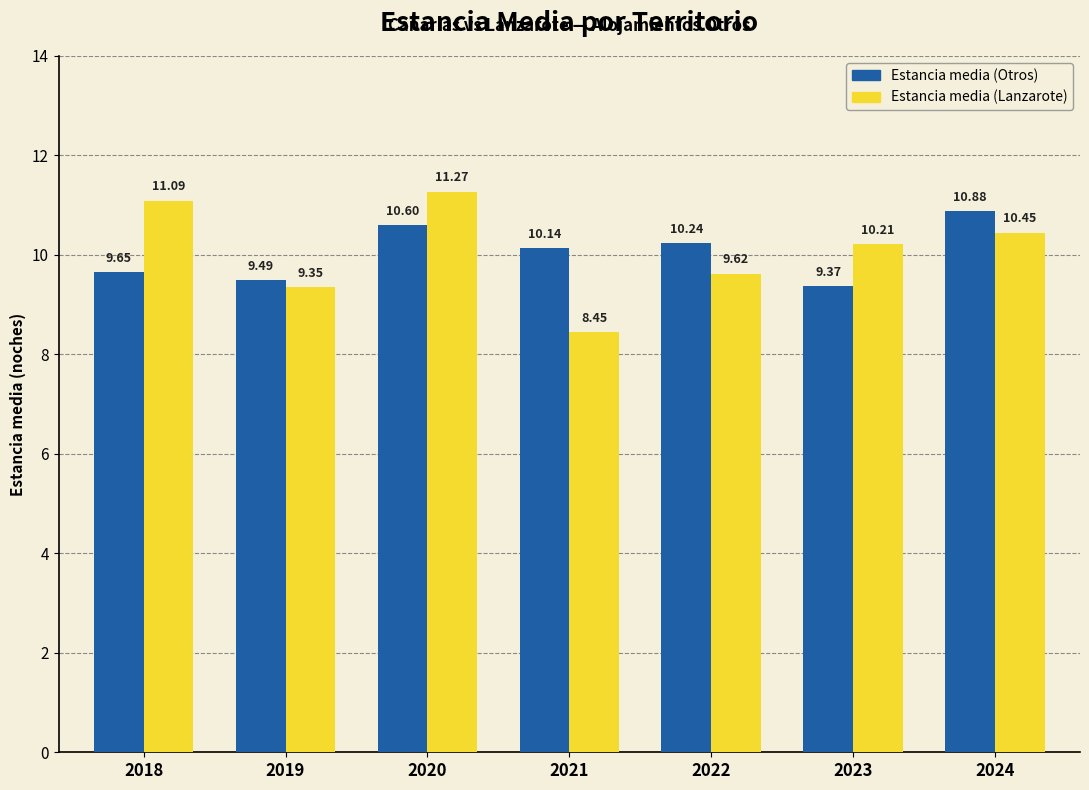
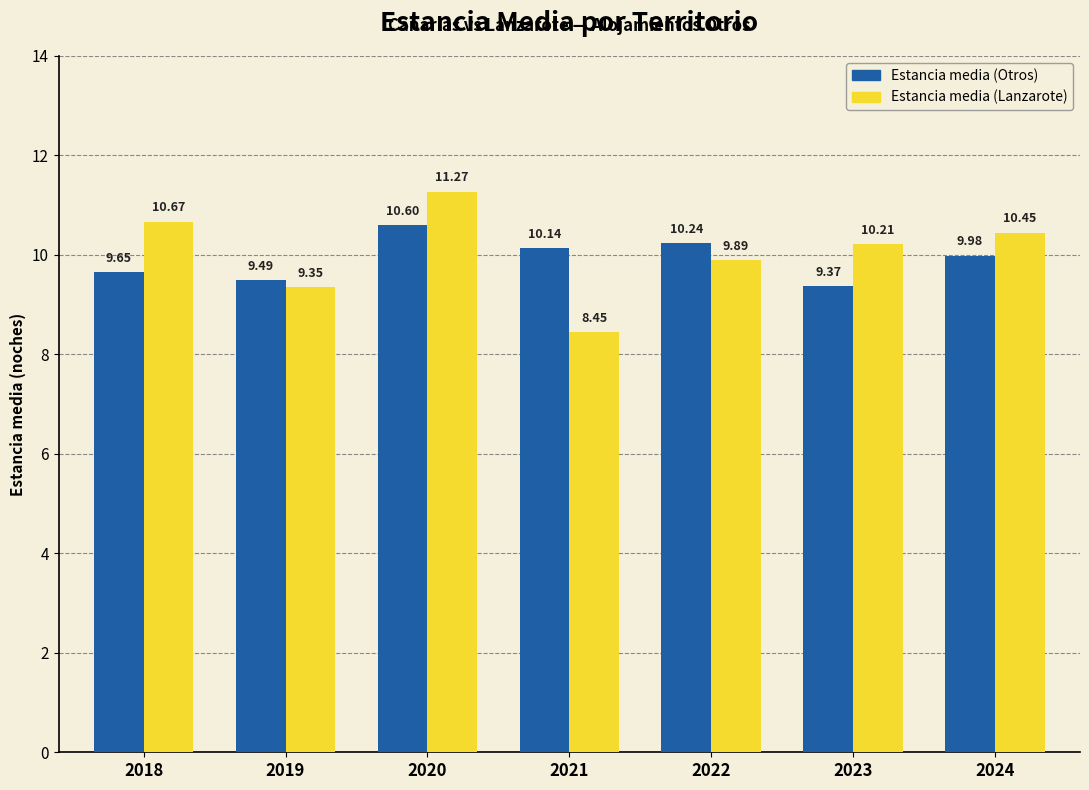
  {
    "Estancia media (Otros)": {
      "2018": 9.65,
      "2019": 9.49,
      "2020": 10.60,
      "2021": 10.14,
      "2022": 10.24,
      "2023": 9.37,
-     "2024": 10.88
+     "2024": 9.98
    },
    "Estancia media (Lanzarote)": {
-     "2018": 11.09,
+     "2018": 10.67,
      "2019": 9.35,
      "2020": 11.27,
      "2021": 8.45,
-     "2022": 9.62,
+     "2022": 9.89,
      "2023": 10.21,
      "2024": 10.45
    }
  }
